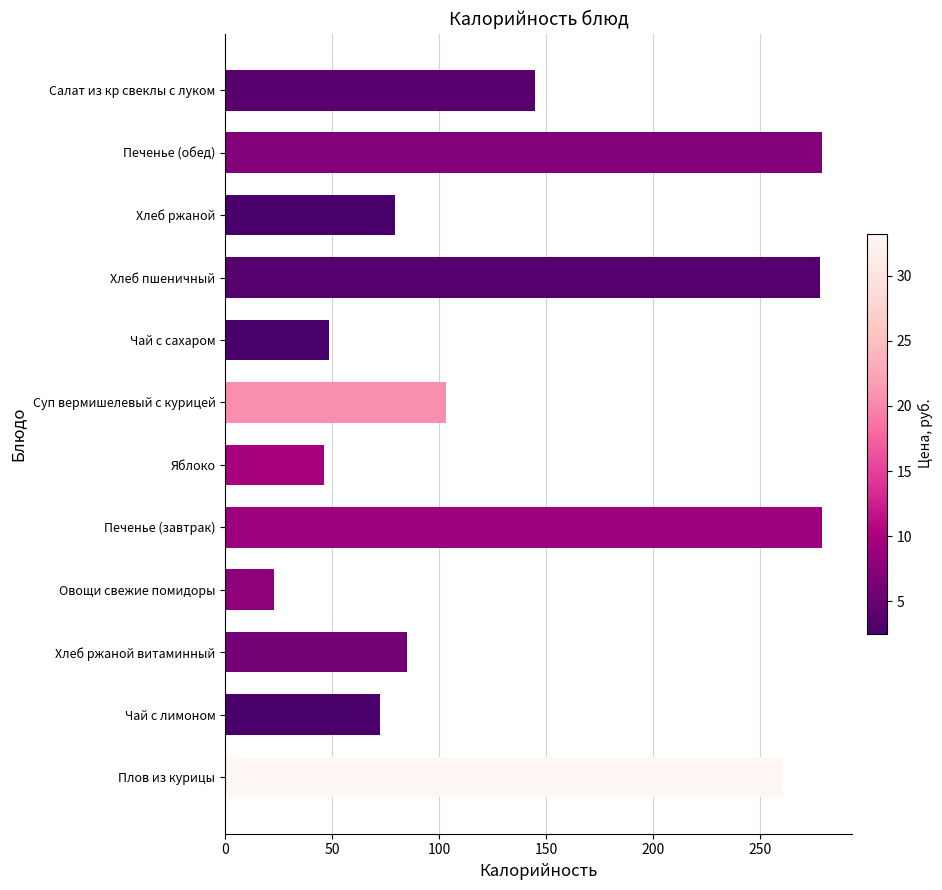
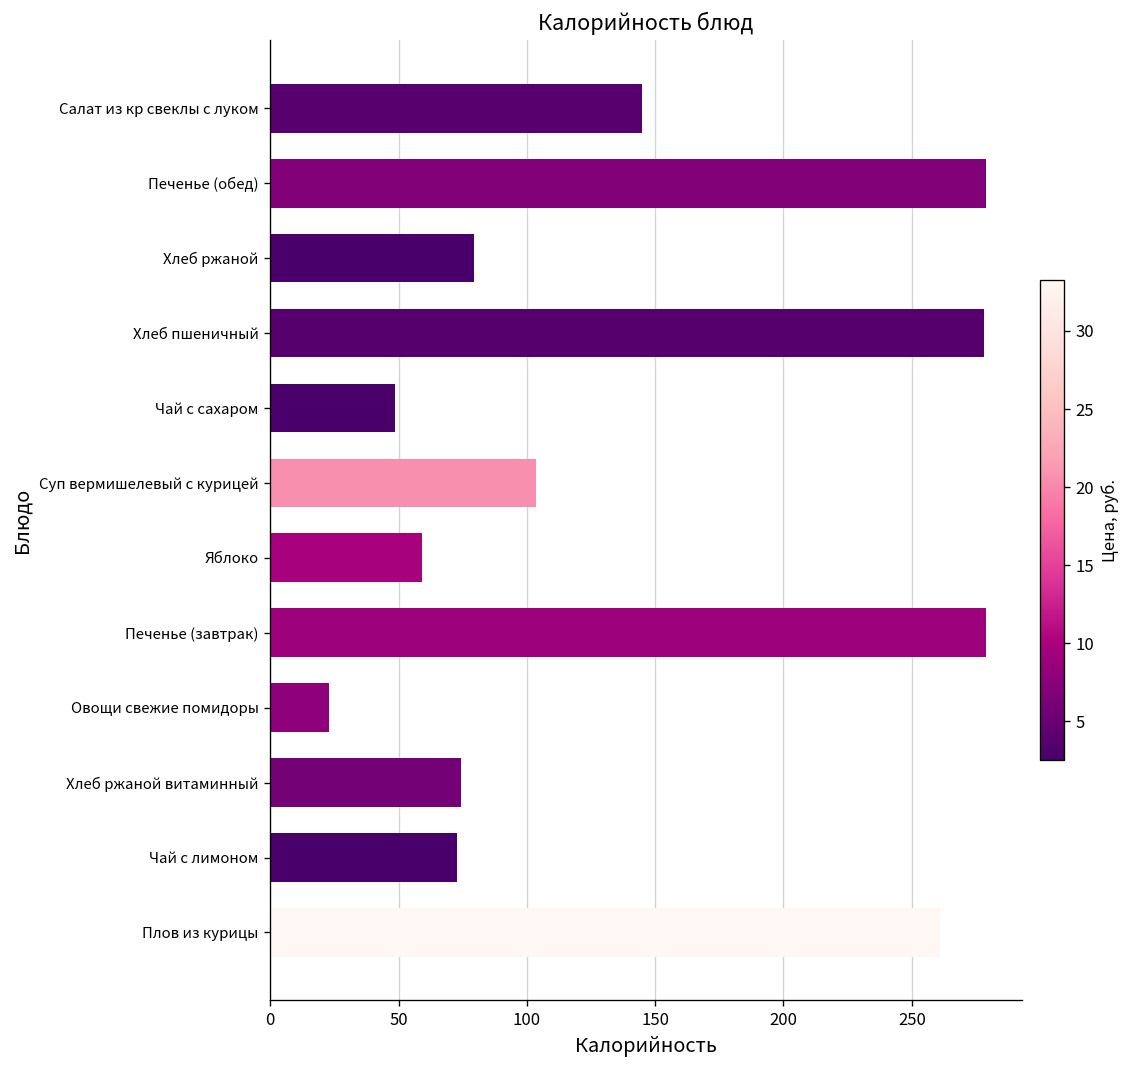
  {
    "Салат из кр свеклы с луком": 145,
    "Печенье (обед)": 279,
    "Хлеб ржаной": 79,
    "Хлеб пшеничный": 278,
    "Чай с сахаром": 48,
    "Суп вермишелевый с курицей": 103,
-   "Яблоко": 46,
+   "Яблоко": 59,
    "Печенье (завтрак)": 279,
    "Овощи свежие помидоры": 23,
-   "Хлеб ржаной витаминный": 85,
+   "Хлеб ржаной витаминный": 74,
    "Чай с лимоном": 73,
    "Плов из курицы": 261
  }
